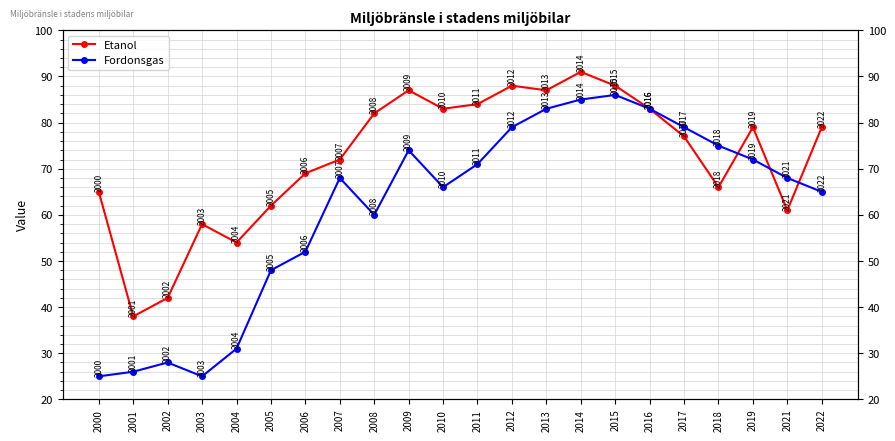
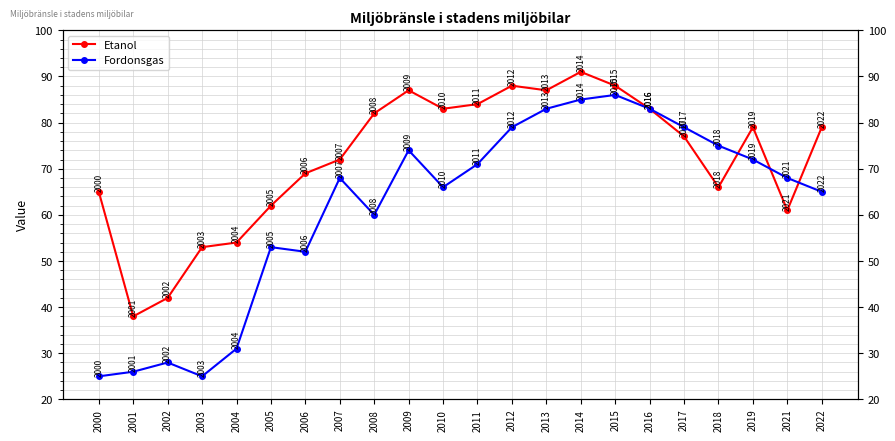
  {
    "Etanol": {
-     "2003": 58
+     "2003": 53
    },
    "Fordonsgas": {
-     "2005": 48
+     "2005": 53
    }
  }
